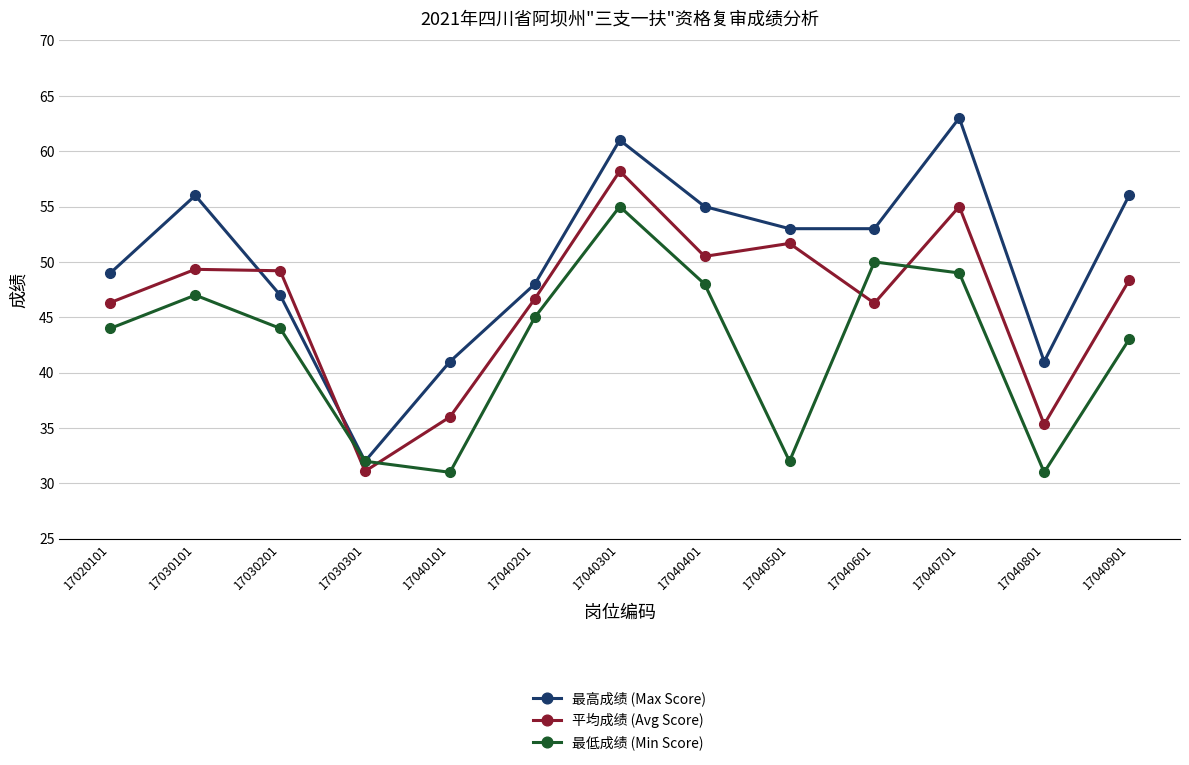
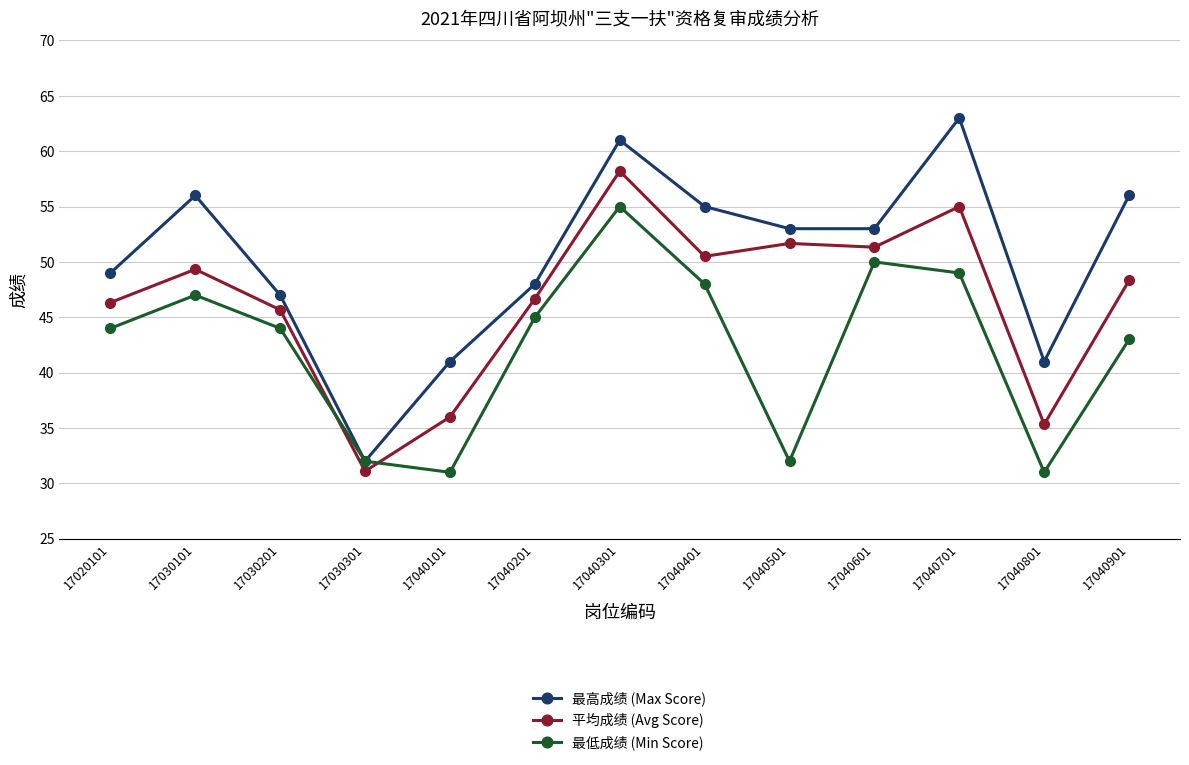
  {
    "最高成绩 (Max Score)": {
      "17020101": 49.0,
      "17030101": 56.0,
      "17030201": 47.0,
      "17040101": 41.0,
      "17040201": 48.0,
      "17040301": 61.0,
      "17040401": 55.0,
      "17040501": 53.0,
      "17040601": 53.0,
      "17040701": 63.0,
      "17040801": 41.0,
      "17040901": 56.0
    },
    "平均成绩 (Avg Score)": {
      "17020101": 46.3,
      "17030101": 49.3,
-     "17030201": 49.2,
+     "17030201": 45.7,
      "17030301": 31.1,
      "17040101": 36.0,
      "17040201": 46.7,
      "17040301": 58.2,
      "17040401": 50.5,
      "17040501": 51.7,
-     "17040601": 46.3,
+     "17040601": 51.3,
      "17040701": 55.0,
      "17040801": 35.3,
      "17040901": 48.3
    },
    "最低成绩 (Min Score)": {
      "17020101": 44.0,
      "17030101": 47.0,
      "17030201": 44.0,
      "17040101": 31.0,
      "17040201": 45.0,
      "17040301": 55.0,
      "17040401": 48.0,
      "17040501": 32.0,
      "17040601": 50.0,
      "17040701": 49.0,
      "17040801": 31.0,
      "17040901": 43.0
    }
  }
